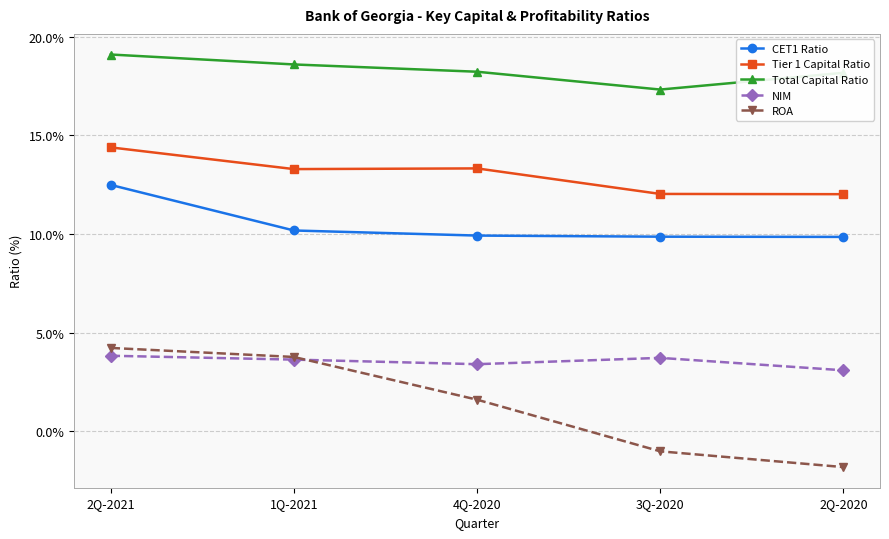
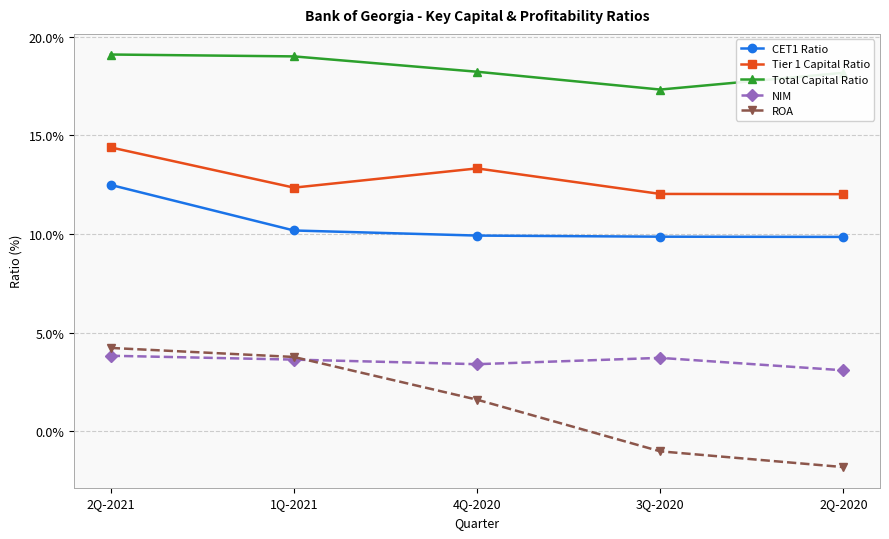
  {
    "CET1 Ratio": {
      "2Q-2021": "12.5%",
      "1Q-2021": "10.2%",
      "4Q-2020": "9.9%",
      "3Q-2020": "9.9%",
      "2Q-2020": "9.9%"
    },
    "Tier 1 Capital Ratio": {
      "2Q-2021": "14.4%",
-     "1Q-2021": "13.3%",
+     "1Q-2021": "12.4%",
      "4Q-2020": "13.3%",
      "3Q-2020": "12.0%",
      "2Q-2020": "12.0%"
    },
    "Total Capital Ratio": {
      "2Q-2021": "19.1%",
-     "1Q-2021": "18.6%",
+     "1Q-2021": "19.0%",
      "4Q-2020": "18.2%",
      "3Q-2020": "17.3%"
    },
    "NIM": {
      "2Q-2021": "3.8%",
      "1Q-2021": "3.6%",
      "4Q-2020": "3.4%",
      "3Q-2020": "3.7%",
      "2Q-2020": "3.1%"
    },
    "ROA": {
      "2Q-2021": "4.2%",
      "1Q-2021": "3.8%",
      "4Q-2020": "1.6%",
      "3Q-2020": "-1.0%",
      "2Q-2020": "-1.8%"
    }
  }
